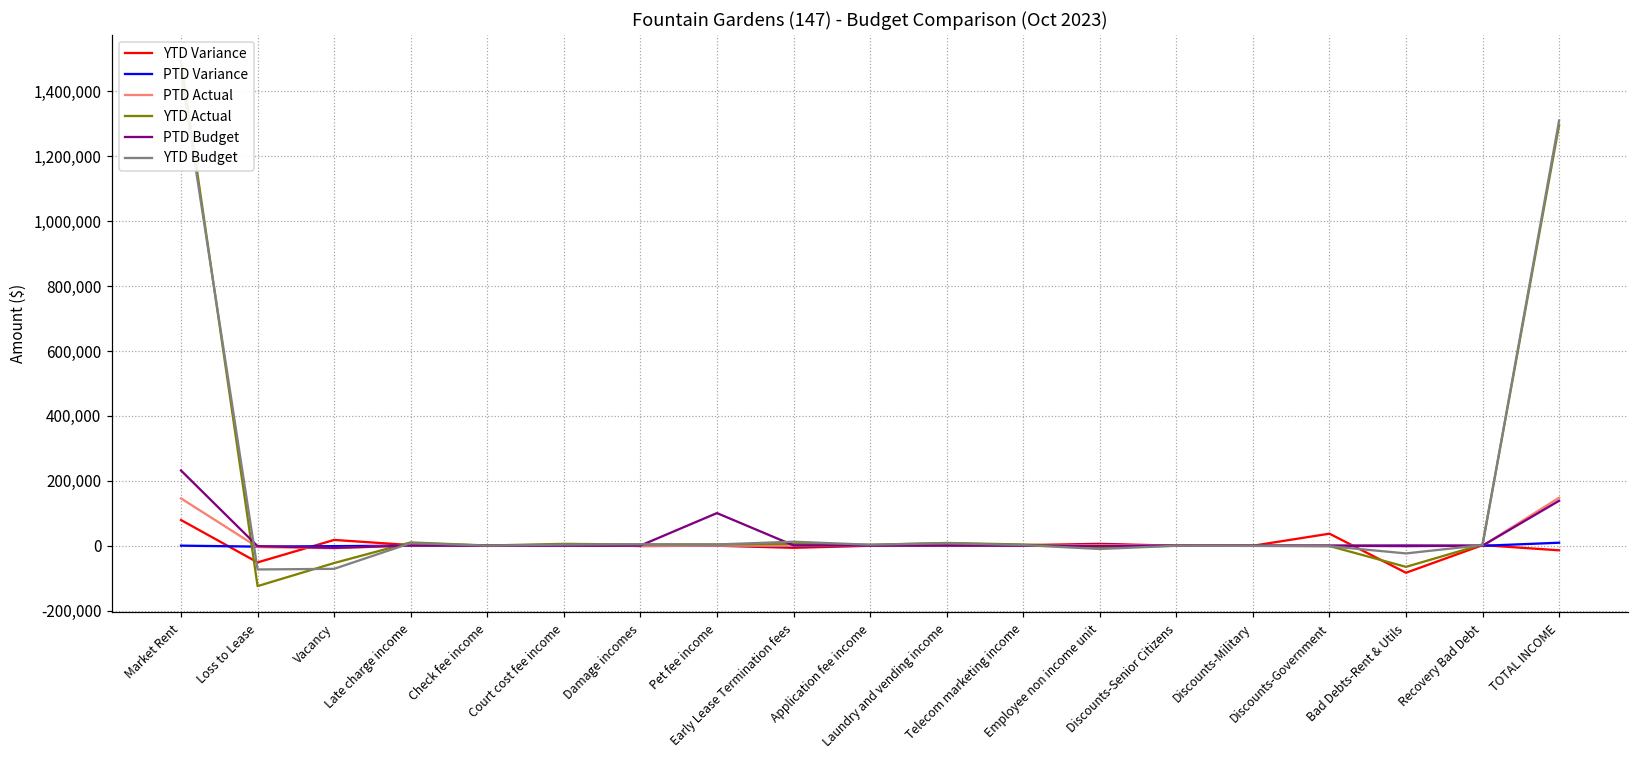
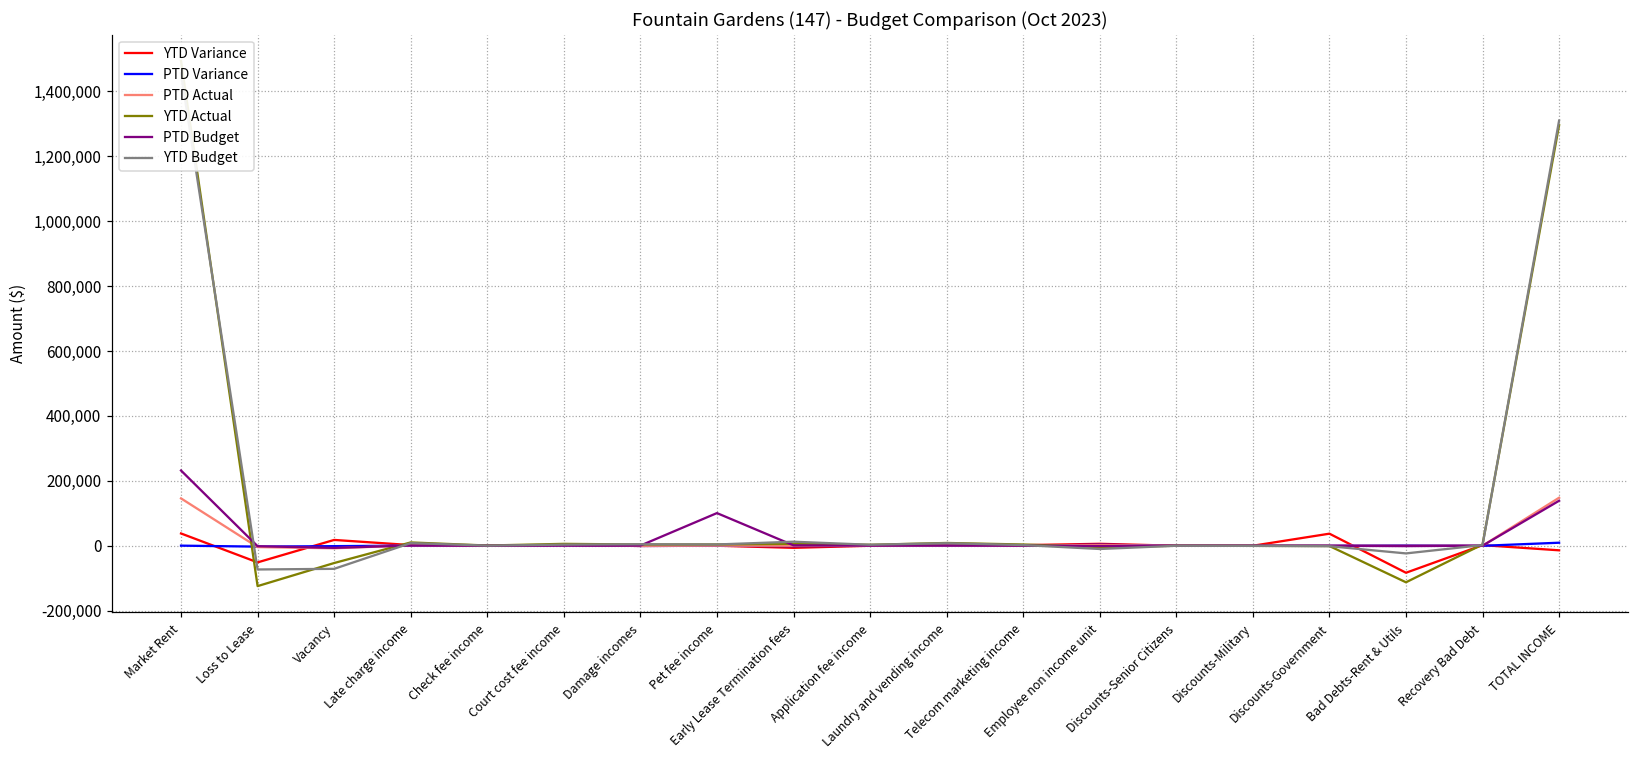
  {
    "YTD Variance": {
-     "Market Rent": "80,000",
+     "Market Rent": "40,000",
      "Loss to Lease": "-50,000",
      "Vacancy": "20,000",
      "Discounts-Government": "40,000",
      "Bad Debts-Rent & Utils": "-80,000",
      "TOTAL INCOME": "-10,000"
    },
    "PTD Variance": {
      "Market Rent": "0",
      "TOTAL INCOME": "10,000"
    },
    "PTD Actual": {
      "Market Rent": "150,000",
      "TOTAL INCOME": "150,000"
    },
    "YTD Actual": {
      "Loss to Lease": "-120,000",
      "Vacancy": "-50,000",
-     "Bad Debts-Rent & Utils": "-70,000",
+     "Bad Debts-Rent & Utils": "-110,000",
      "TOTAL INCOME": "1,300,000"
    },
    "PTD Budget": {
      "Market Rent": "230,000",
      "Pet fee income": "100,000",
      "TOTAL INCOME": "140,000"
    },
    "YTD Budget": {
      "Loss to Lease": "-70,000",
      "Vacancy": "-70,000",
      "Bad Debts-Rent & Utils": "-20,000",
      "TOTAL INCOME": "1,310,000"
    }
  }
